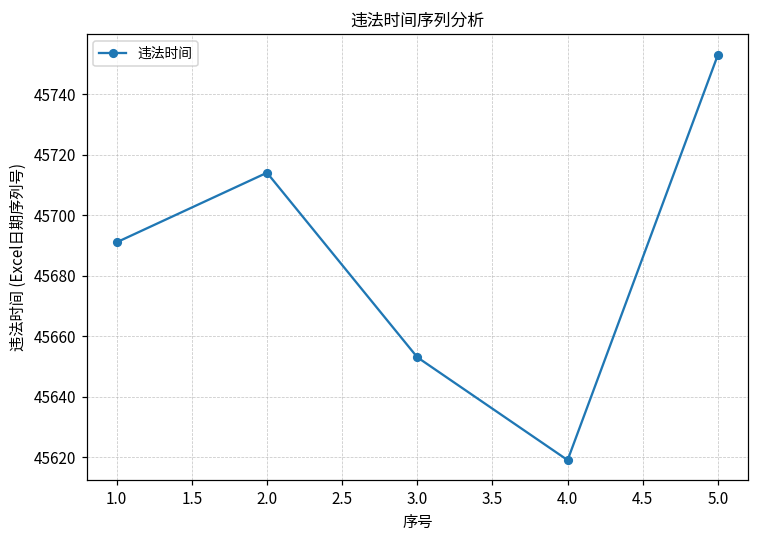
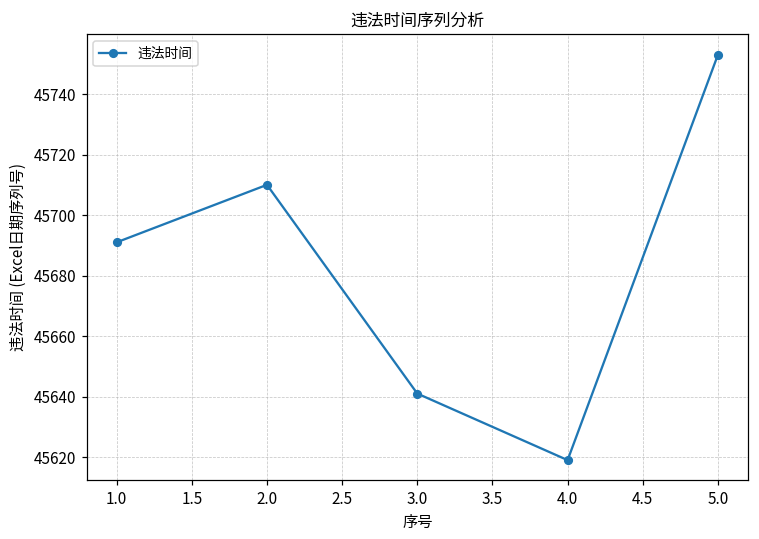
  {
    "1.0": 45691,
-   "2.0": 45714,
-   "3.0": 45653,
+   "2.0": 45710,
+   "3.0": 45641,
    "4.0": 45619,
    "5.0": 45753
  }
